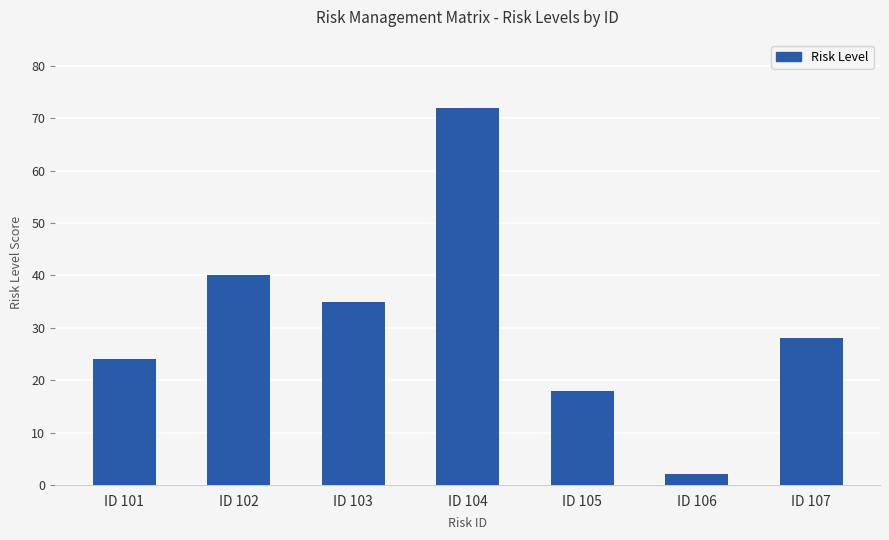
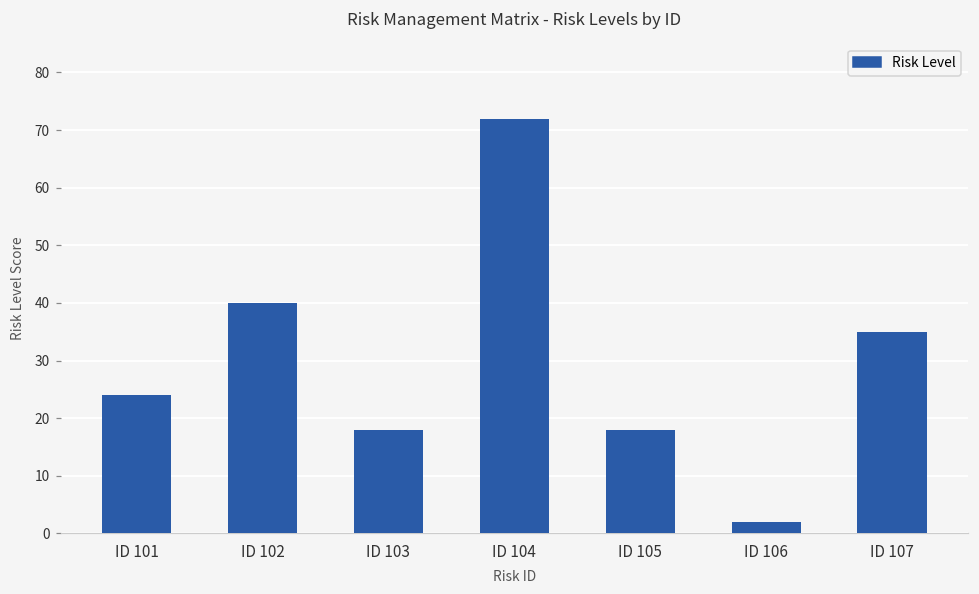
  {
    "ID 101": 24,
    "ID 102": 40,
-   "ID 103": 35,
+   "ID 103": 18,
    "ID 104": 72,
    "ID 105": 18,
    "ID 106": 2,
-   "ID 107": 28
+   "ID 107": 35
  }
